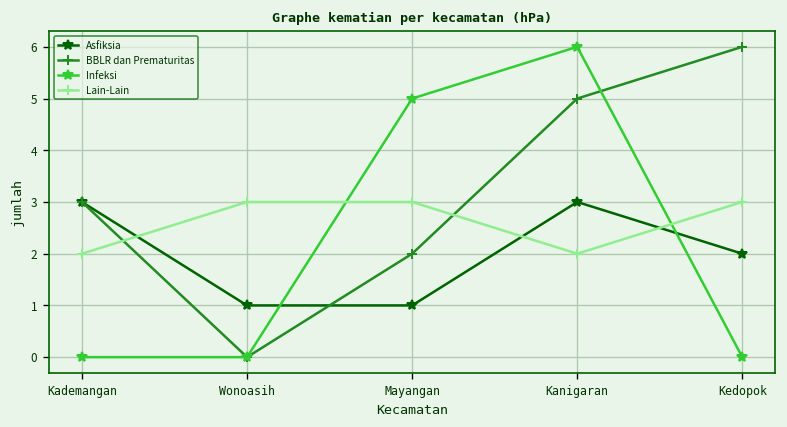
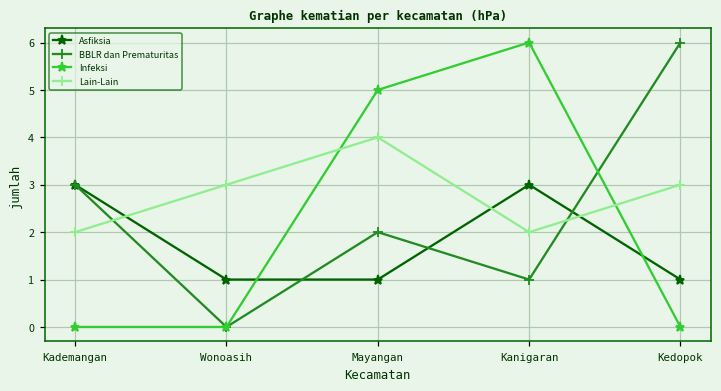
  {
    "Asfiksia": {
      "Wonoasih": 1,
      "Mayangan": 1,
      "Kanigaran": 3,
-     "Kedopok": 2
+     "Kedopok": 1
    },
    "BBLR dan Prematuritas": {
      "Mayangan": 2,
-     "Kanigaran": 5,
+     "Kanigaran": 1,
      "Kedopok": 6
    },
    "Infeksi": {
      "Kademangan": 0,
      "Mayangan": 5,
      "Kanigaran": 6,
      "Kedopok": 0
    },
    "Lain-Lain": {
      "Kademangan": 2,
      "Wonoasih": 3,
-     "Mayangan": 3,
+     "Mayangan": 4,
      "Kanigaran": 2,
      "Kedopok": 3
    }
  }
